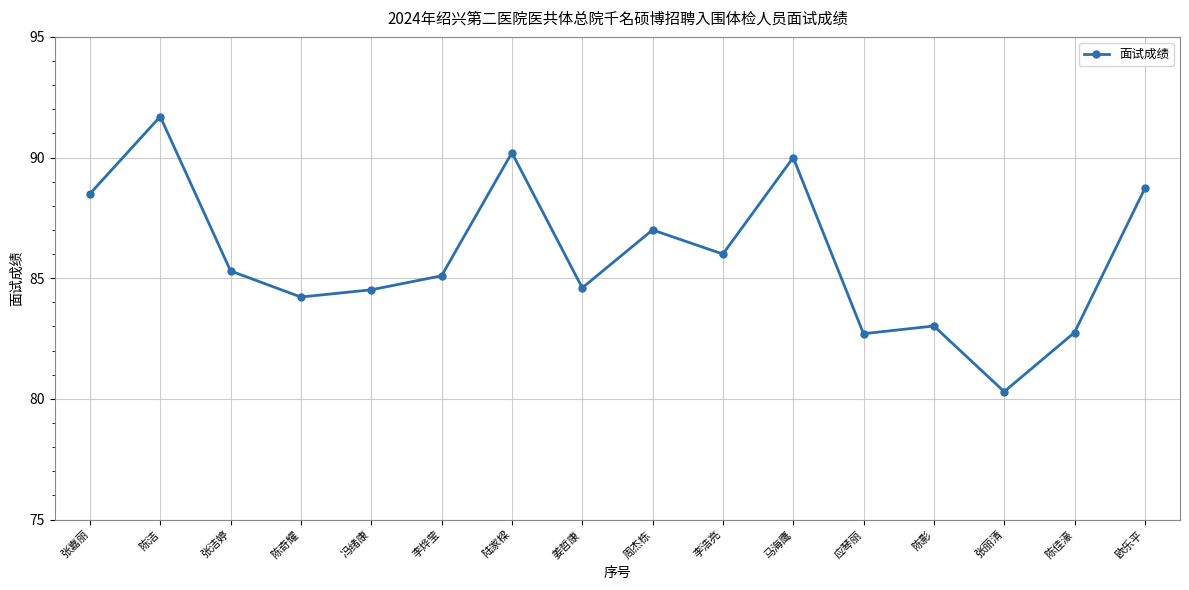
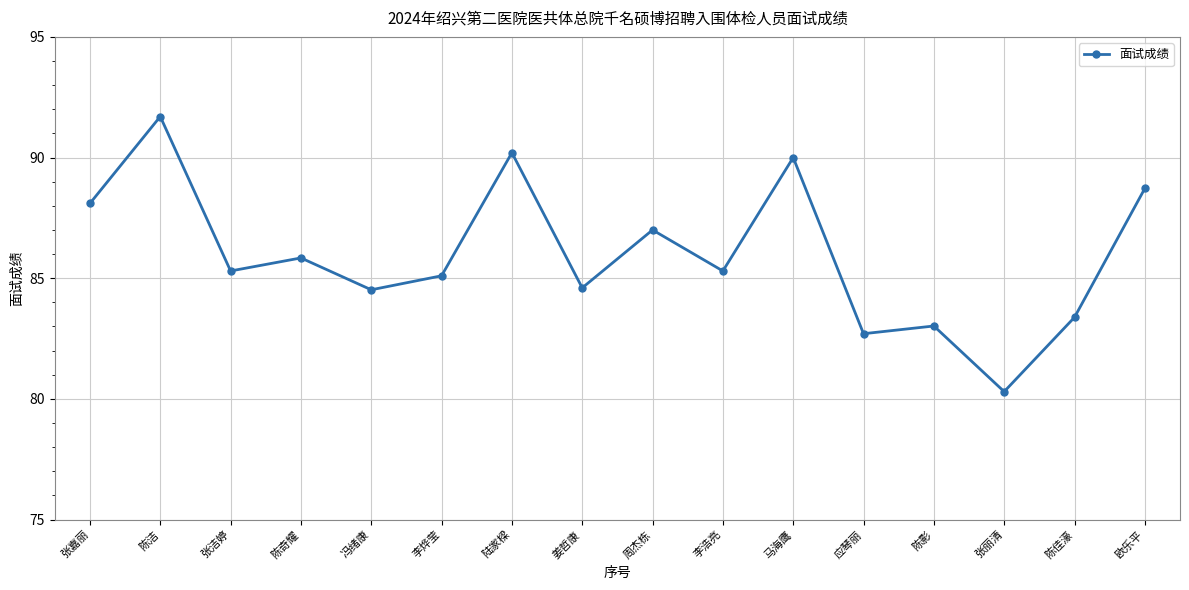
  {
-   "张嘉丽": 88.5,
+   "张嘉丽": 88.1,
    "陈洁": 91.7,
    "张洁婷": 85.3,
-   "陈奇耀": 84.2,
+   "陈奇耀": 85.8,
    "冯绪康": 84.5,
    "李烨莹": 85.1,
    "陆家樑": 90.2,
    "姜哲康": 84.6,
    "周杰栋": 87.0,
-   "李浩亮": 86.0,
+   "李浩亮": 85.3,
    "马海鹰": 90.0,
    "应琴丽": 82.7,
    "陈影": 83.0,
    "张丽清": 80.3,
-   "陈佳濠": 82.8,
+   "陈佳濠": 83.4,
    "欧乐平": 88.7
  }
